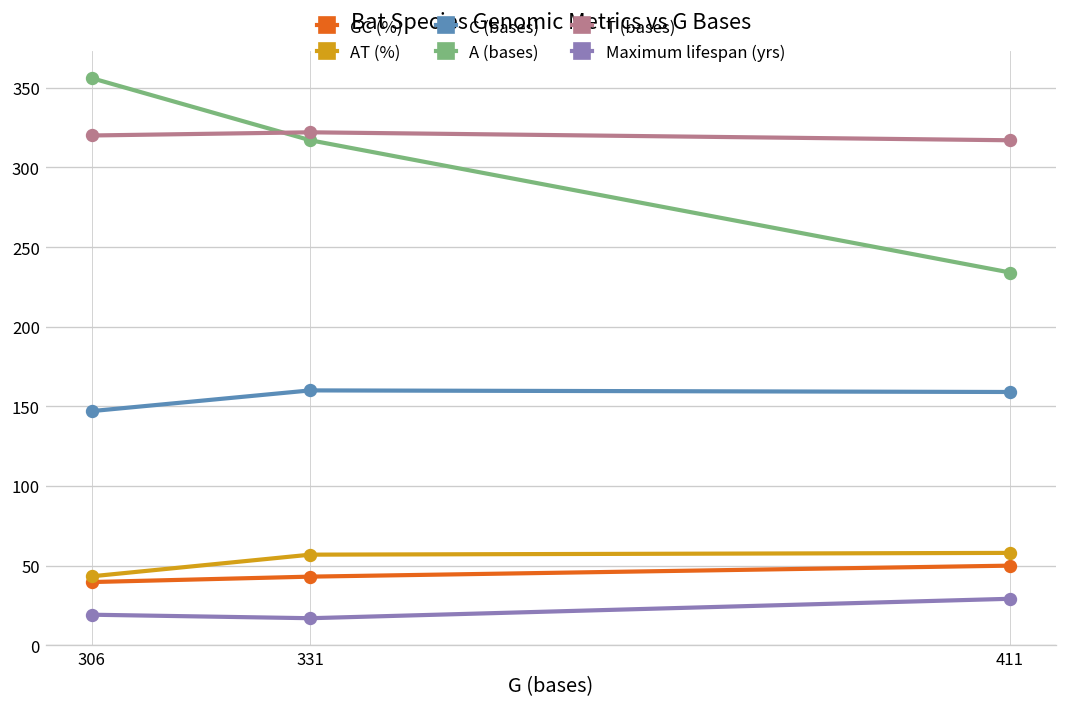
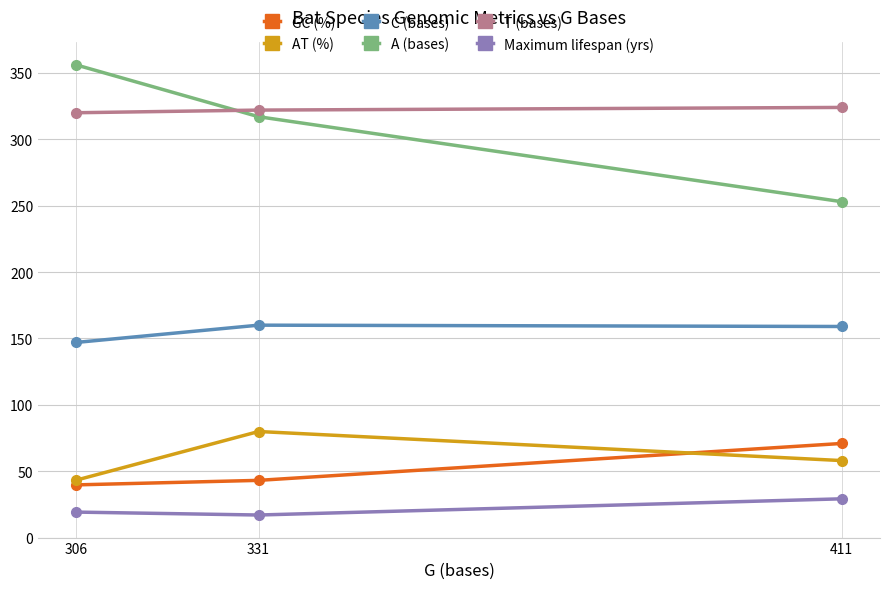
  {
    "GC (%)": {
      "306": 40,
      "331": 43,
-     "411": 50
+     "411": 71
    },
    "AT (%)": {
      "306": 43,
-     "331": 57,
+     "331": 80,
      "411": 58
    },
    "A (bases)": {
      "306": 356,
      "331": 317,
-     "411": 234
+     "411": 253
    },
    "T (bases)": {
      "306": 320,
      "331": 322,
-     "411": 317
+     "411": 324
    }
  }
